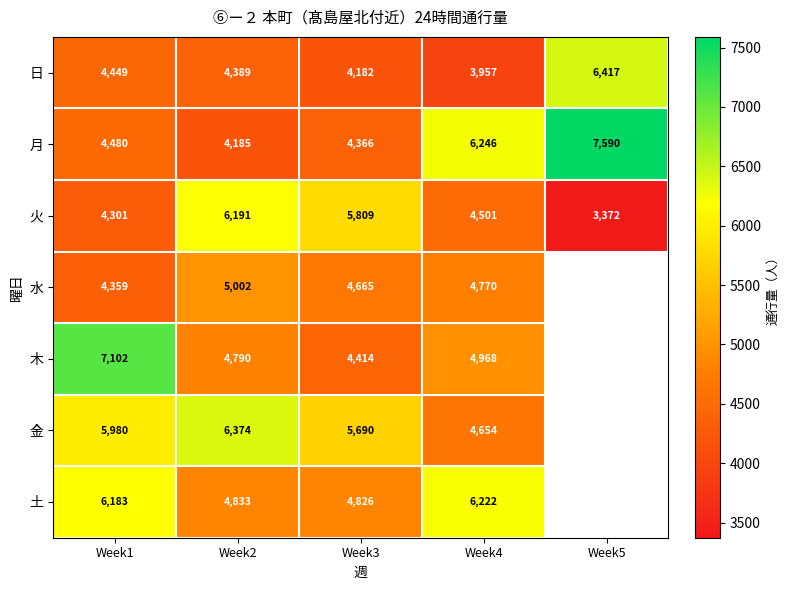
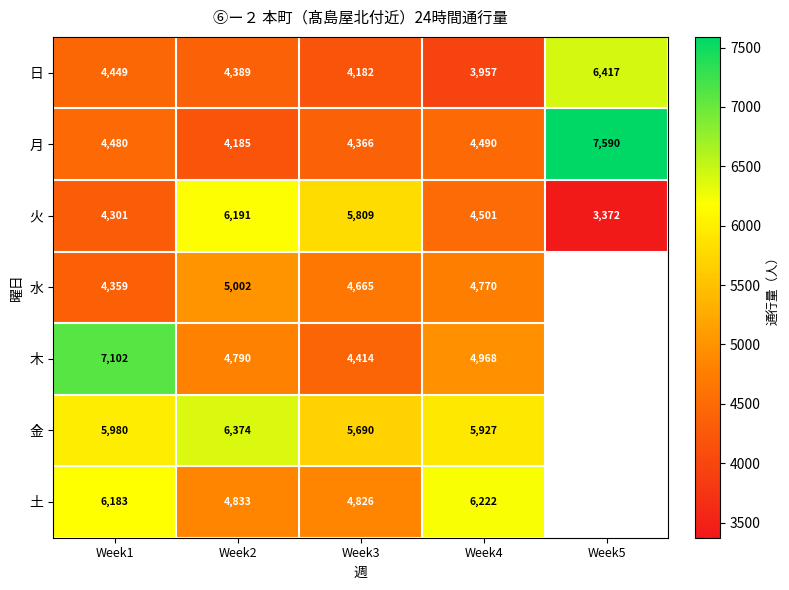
  {
    "日": {
      "Week1": "4,449",
      "Week2": "4,389",
      "Week3": "4,182",
      "Week4": "3,957",
      "Week5": "6,417"
    },
    "月": {
      "Week1": "4,480",
      "Week2": "4,185",
      "Week3": "4,366",
-     "Week4": "6,246",
+     "Week4": "4,490",
      "Week5": "7,590"
    },
    "火": {
      "Week1": "4,301",
      "Week2": "6,191",
      "Week3": "5,809",
      "Week4": "4,501",
      "Week5": "3,372"
    },
    "水": {
      "Week1": "4,359",
      "Week2": "5,002",
      "Week3": "4,665",
      "Week4": "4,770"
    },
    "木": {
      "Week1": "7,102",
      "Week2": "4,790",
      "Week3": "4,414",
      "Week4": "4,968"
    },
    "金": {
      "Week1": "5,980",
      "Week2": "6,374",
      "Week3": "5,690",
-     "Week4": "4,654"
+     "Week4": "5,927"
    },
    "土": {
      "Week1": "6,183",
      "Week2": "4,833",
      "Week3": "4,826",
      "Week4": "6,222"
    }
  }
